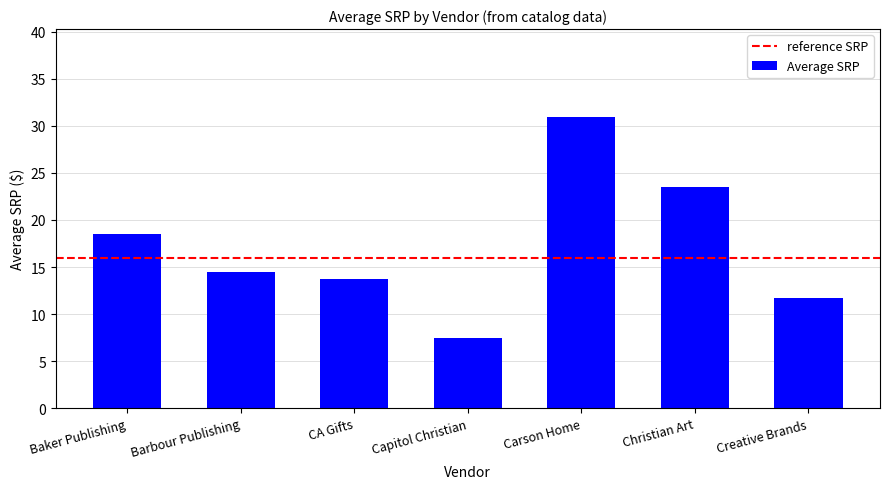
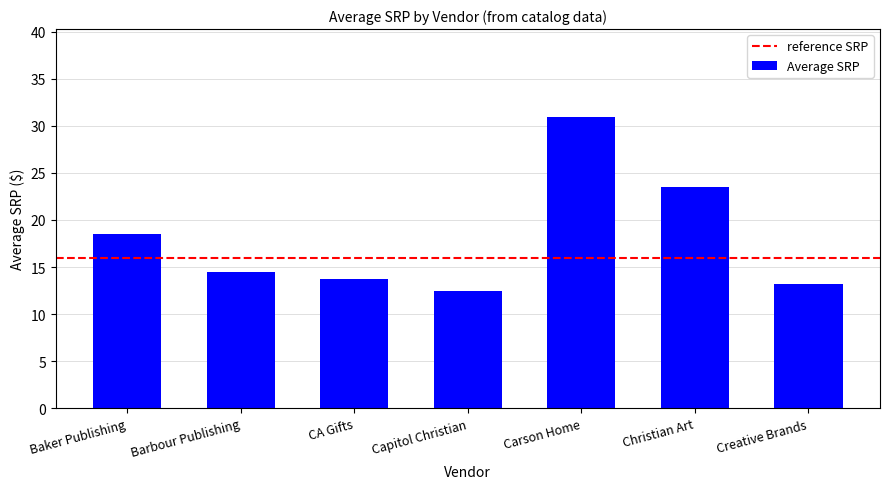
  {
    "Baker Publishing": 19,
    "Barbour Publishing": 14,
    "CA Gifts": 14,
-   "Capitol Christian": 8,
+   "Capitol Christian": 12,
    "Carson Home": 31,
    "Christian Art": 23,
-   "Creative Brands": 12
+   "Creative Brands": 13
  }
